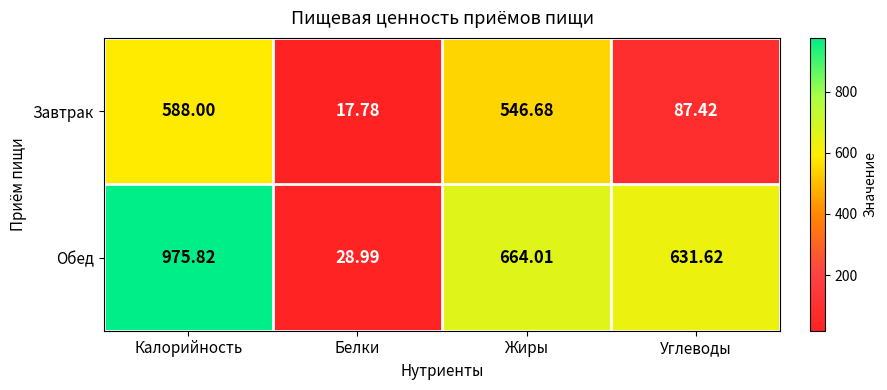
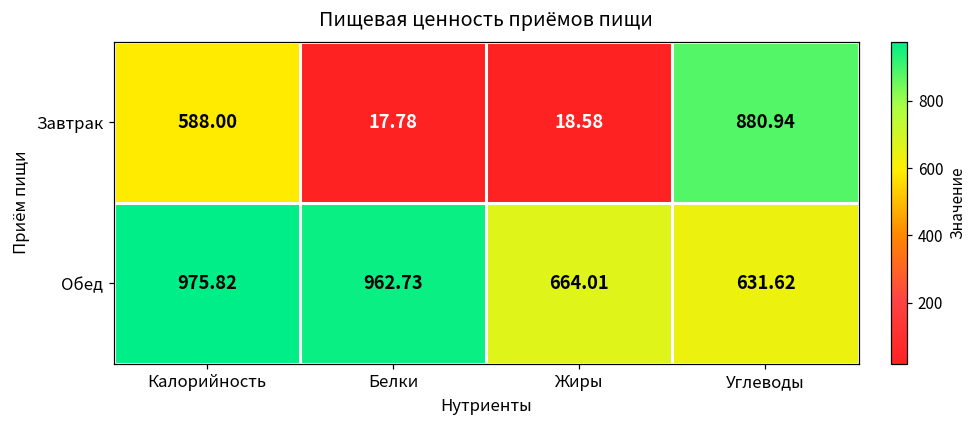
  {
    "Завтрак": {
      "Калорийность": 588.00,
      "Белки": 17.78,
-     "Жиры": 546.68,
-     "Углеводы": 87.42
+     "Жиры": 18.58,
+     "Углеводы": 880.94
    },
    "Обед": {
      "Калорийность": 975.82,
-     "Белки": 28.99,
+     "Белки": 962.73,
      "Жиры": 664.01,
      "Углеводы": 631.62
    }
  }
